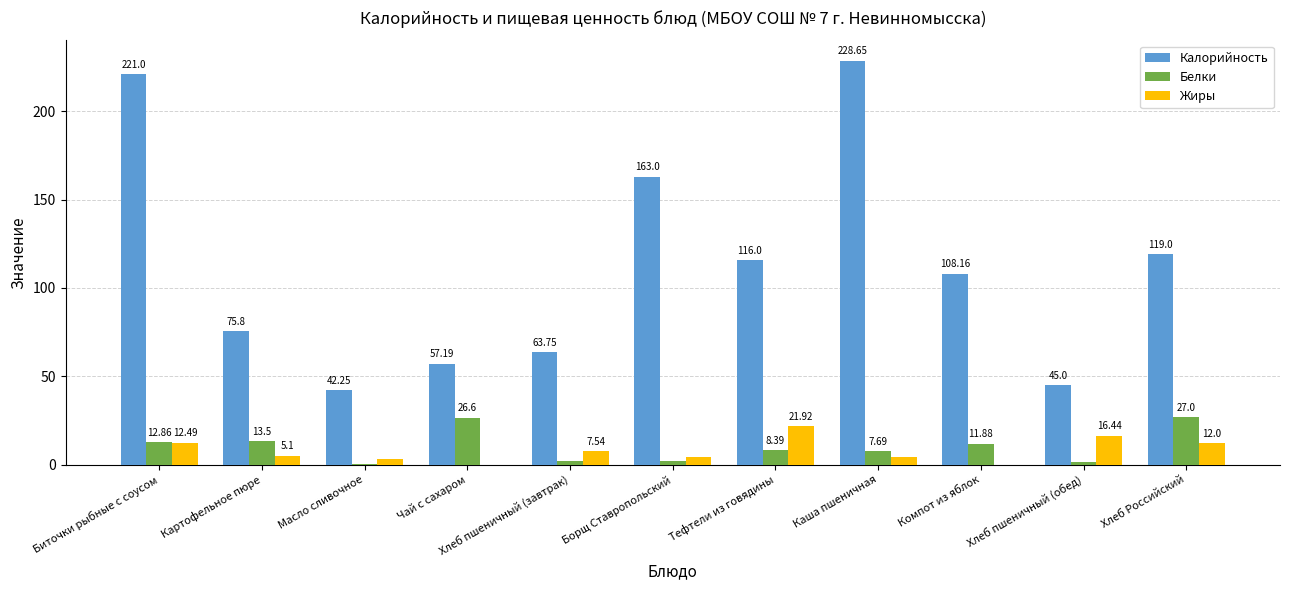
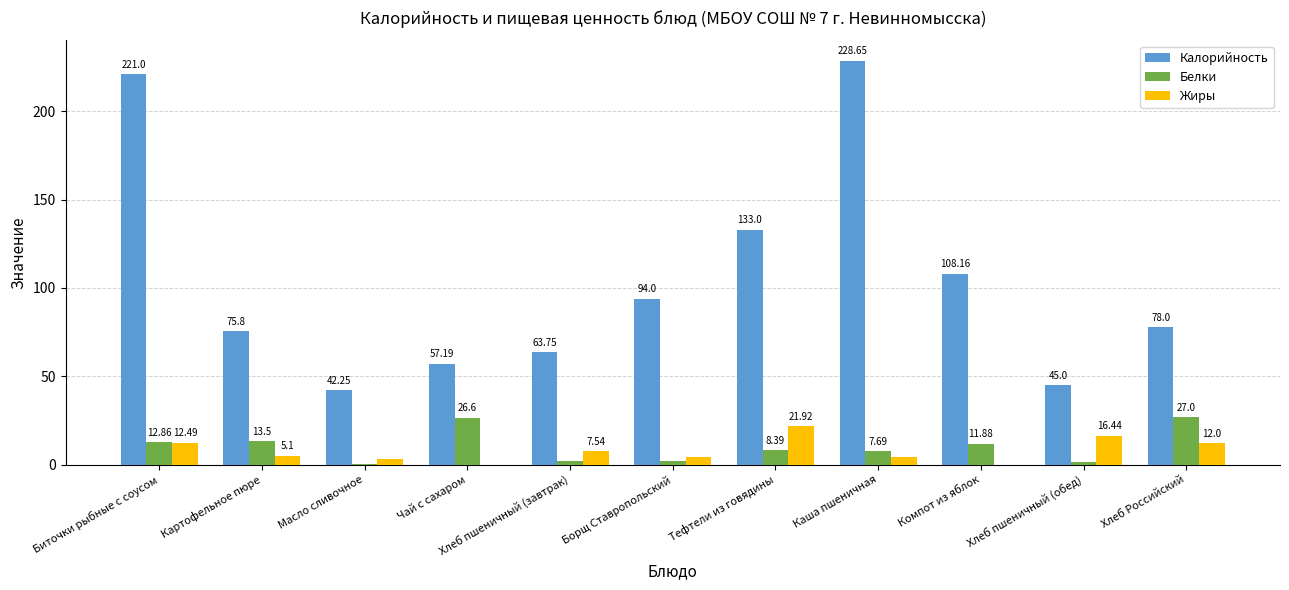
  {
    "Калорийность": {
      "Биточки рыбные с соусом": 221.0,
      "Картофельное пюре": 75.8,
      "Масло сливочное": 42.25,
      "Чай с сахаром": 57.19,
      "Хлеб пшеничный (завтрак)": 63.75,
-     "Борщ Ставропольский": 163.0,
-     "Тефтели из говядины": 116.0,
+     "Борщ Ставропольский": 94.0,
+     "Тефтели из говядины": 133.0,
      "Каша пшеничная": 228.65,
      "Компот из яблок": 108.16,
      "Хлеб пшеничный (обед)": 45.0,
-     "Хлеб Российский": 119.0
+     "Хлеб Российский": 78.0
    },
    "Белки": {
      "Биточки рыбные с соусом": 12.86,
      "Картофельное пюре": 13.5,
      "Чай с сахаром": 26.6,
      "Тефтели из говядины": 8.39,
      "Каша пшеничная": 7.69,
      "Компот из яблок": 11.88,
      "Хлеб Российский": 27.0
    },
    "Жиры": {
      "Биточки рыбные с соусом": 12.49,
      "Картофельное пюре": 5.1,
      "Хлеб пшеничный (завтрак)": 7.54,
      "Тефтели из говядины": 21.92,
      "Хлеб пшеничный (обед)": 16.44,
      "Хлеб Российский": 12.0
    }
  }
